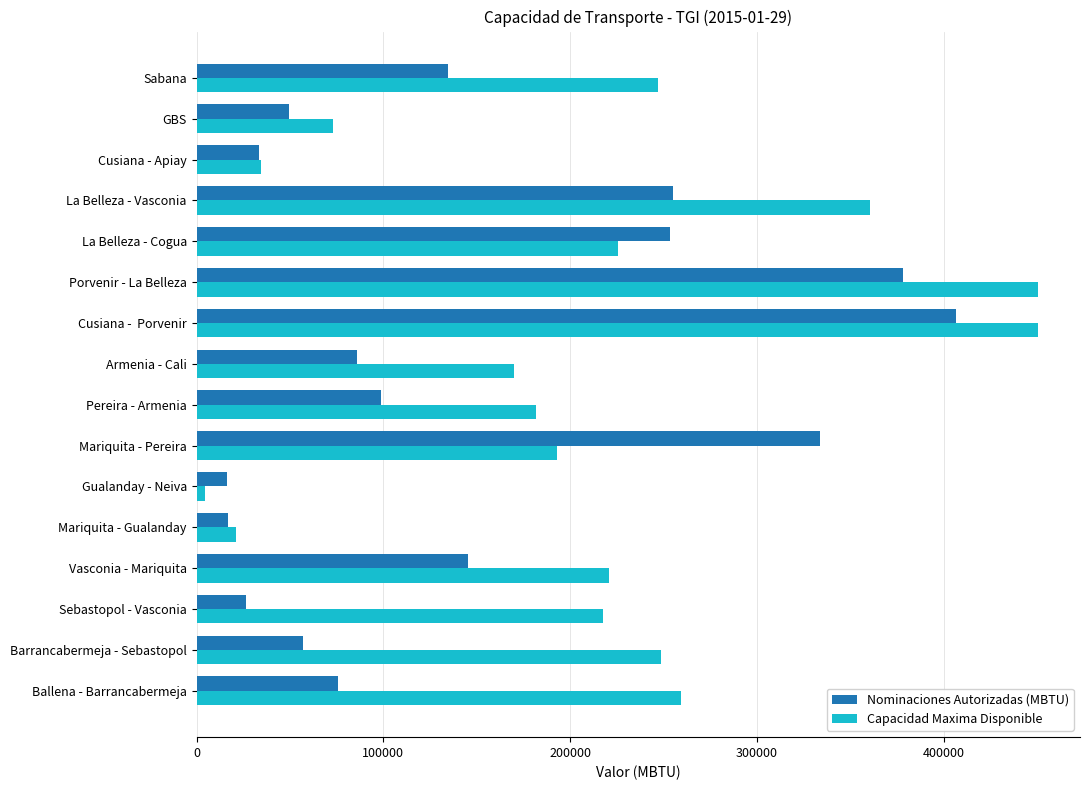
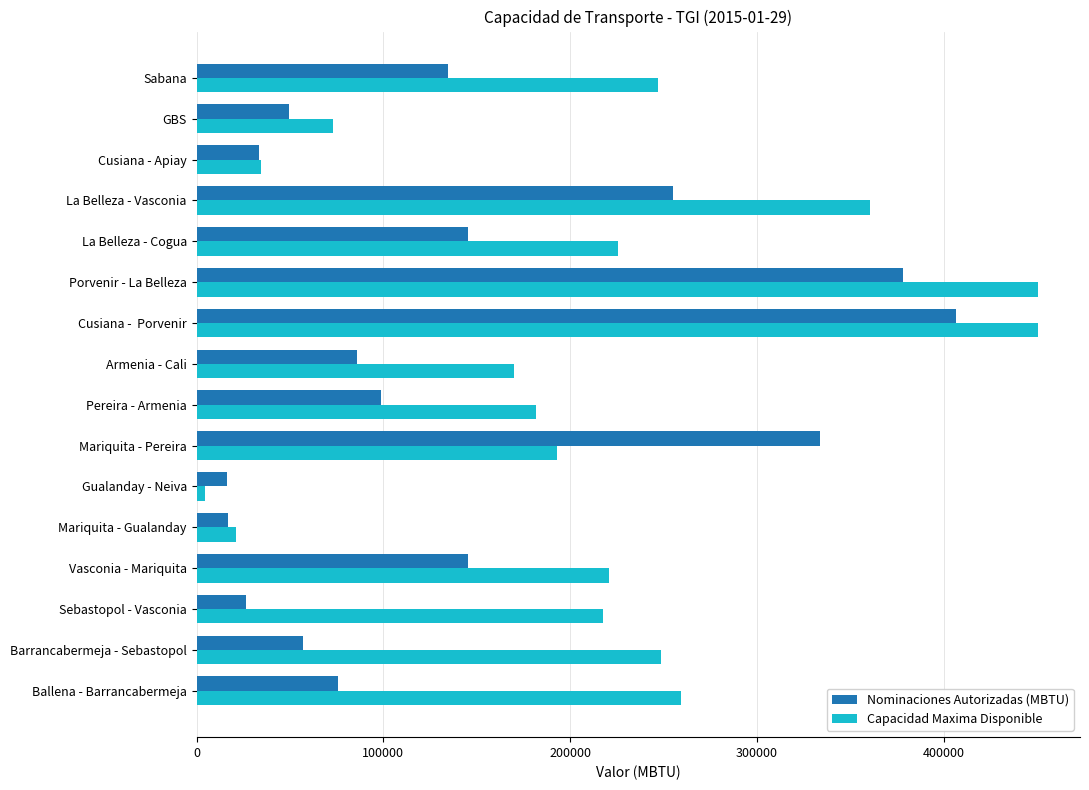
  {
    "Nominaciones Autorizadas (MBTU)": {
      "Sabana": 134000,
      "GBS": 49000,
      "Cusiana - Apiay": 34000,
      "La Belleza - Vasconia": 255000,
-     "La Belleza - Cogua": 254000,
+     "La Belleza - Cogua": 146000,
      "Porvenir - La Belleza": 378000,
      "Cusiana - Porvenir": 407000,
      "Armenia - Cali": 86000,
      "Pereira - Armenia": 98000,
      "Mariquita - Pereira": 334000,
      "Gualanday - Neiva": 16000,
      "Mariquita - Gualanday": 17000,
      "Vasconia - Mariquita": 145000,
      "Sebastopol - Vasconia": 26000,
      "Barrancabermeja - Sebastopol": 57000,
      "Ballena - Barrancabermeja": 76000
    },
    "Capacidad Maxima Disponible": {
      "Sabana": 247000,
      "GBS": 73000,
      "Cusiana - Apiay": 34000,
      "La Belleza - Vasconia": 361000,
      "La Belleza - Cogua": 226000,
      "Porvenir - La Belleza": 450000,
      "Cusiana - Porvenir": 450000,
      "Armenia - Cali": 170000,
      "Pereira - Armenia": 182000,
      "Mariquita - Pereira": 193000,
      "Gualanday - Neiva": 4000,
      "Mariquita - Gualanday": 21000,
      "Vasconia - Mariquita": 221000,
      "Sebastopol - Vasconia": 217000,
      "Barrancabermeja - Sebastopol": 249000,
      "Ballena - Barrancabermeja": 259000
    }
  }
